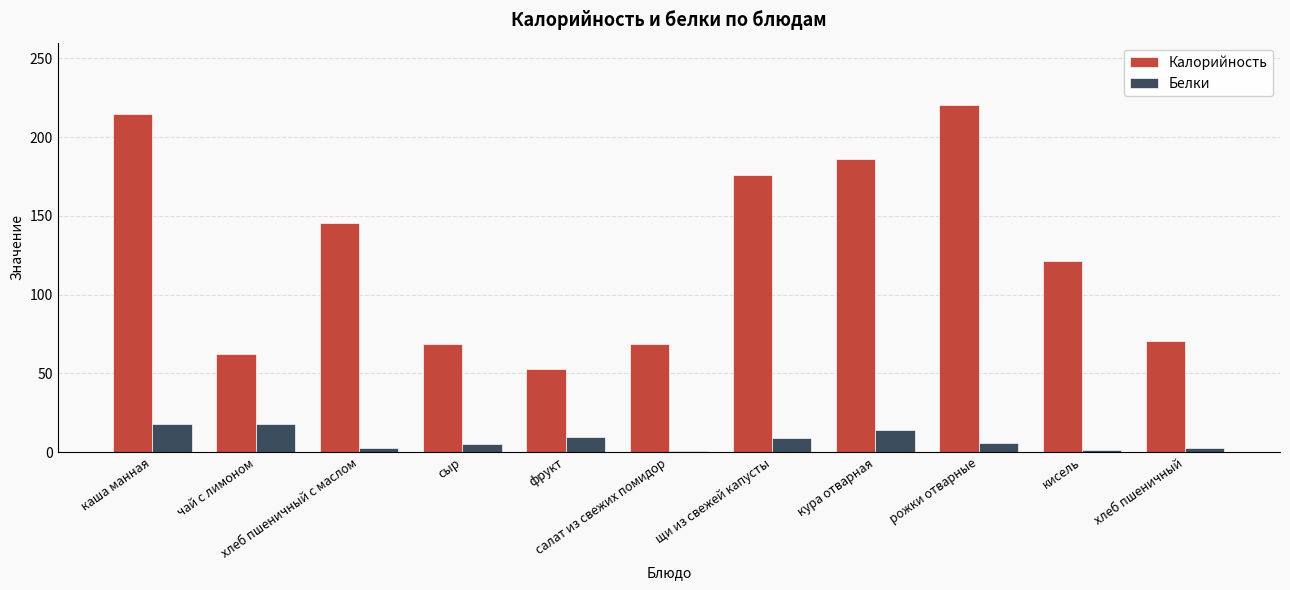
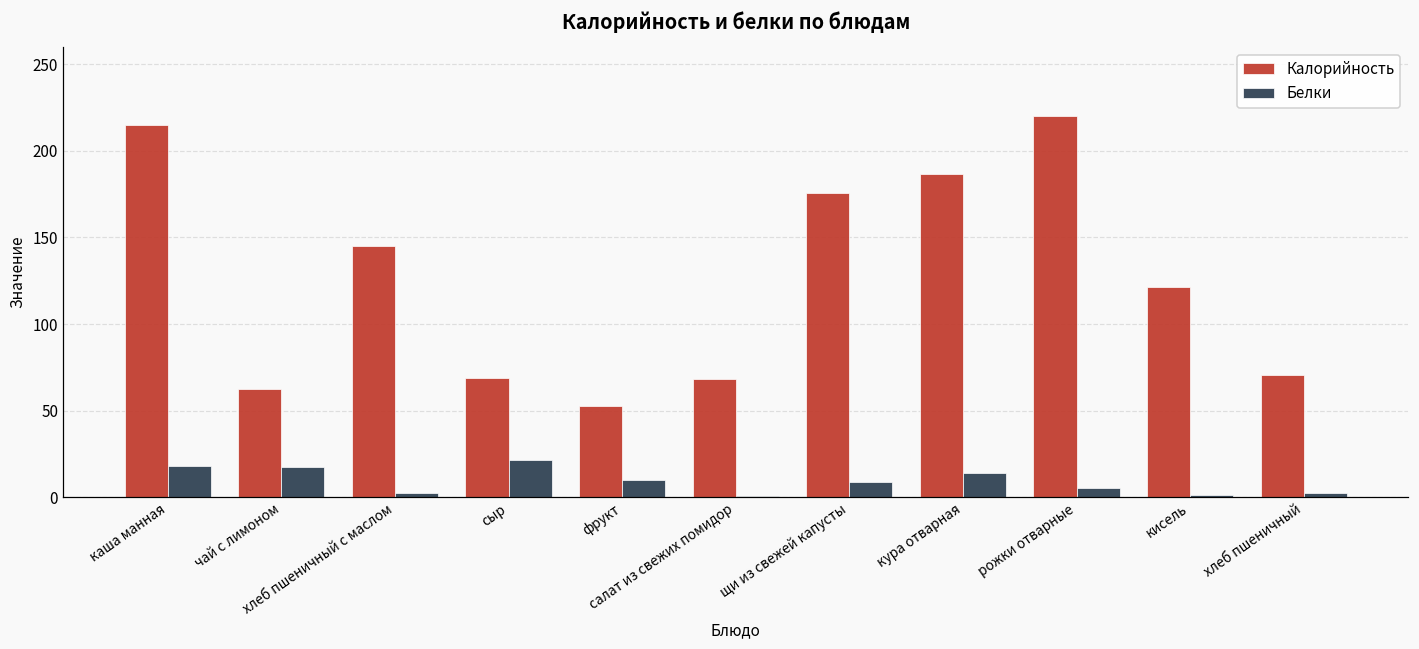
  {
    "Калорийность": {
      "каша манная": 215,
      "чай с лимоном": 63,
      "хлеб пшеничный с маслом": 145,
      "сыр": 69,
      "фрукт": 53,
      "салат из свежих помидор": 68,
      "щи из свежей капусты": 176,
      "кура отварная": 186,
      "рожки отварные": 220,
      "кисель": 122,
      "хлеб пшеничный": 71
    },
    "Белки": {
      "каша манная": 18,
      "чай с лимоном": 18,
      "хлеб пшеничный с маслом": 2,
-     "сыр": 5,
+     "сыр": 21,
      "фрукт": 10,
      "щи из свежей капусты": 9,
      "кура отварная": 14,
      "рожки отварные": 6,
      "хлеб пшеничный": 2
    }
  }
